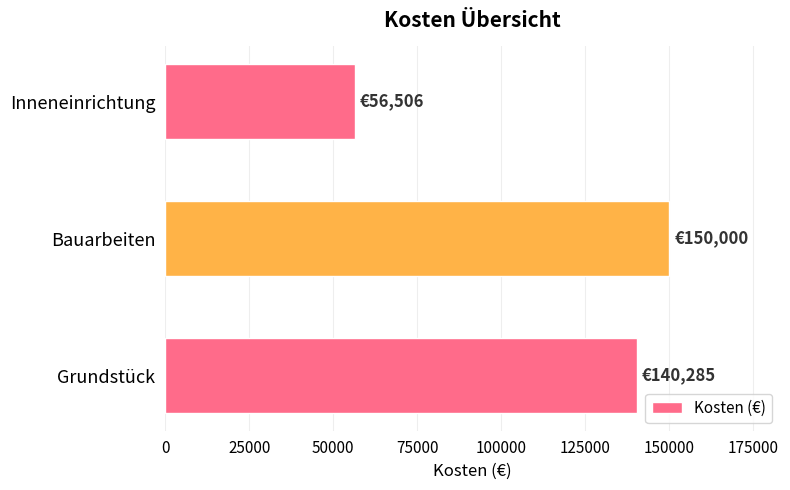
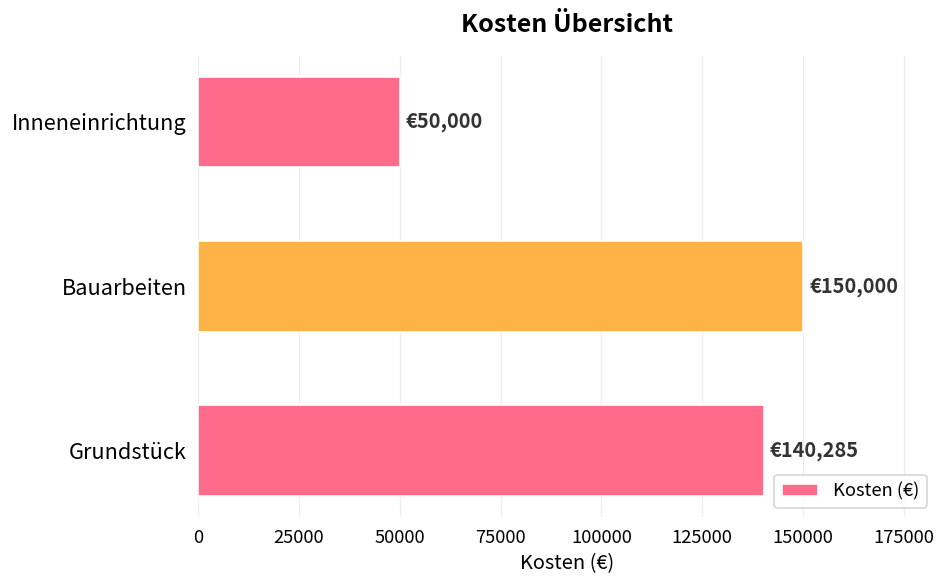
  {
-   "Inneneinrichtung": "€56,506",
+   "Inneneinrichtung": "€50,000",
    "Bauarbeiten": "€150,000",
    "Grundstück": "€140,285"
  }
